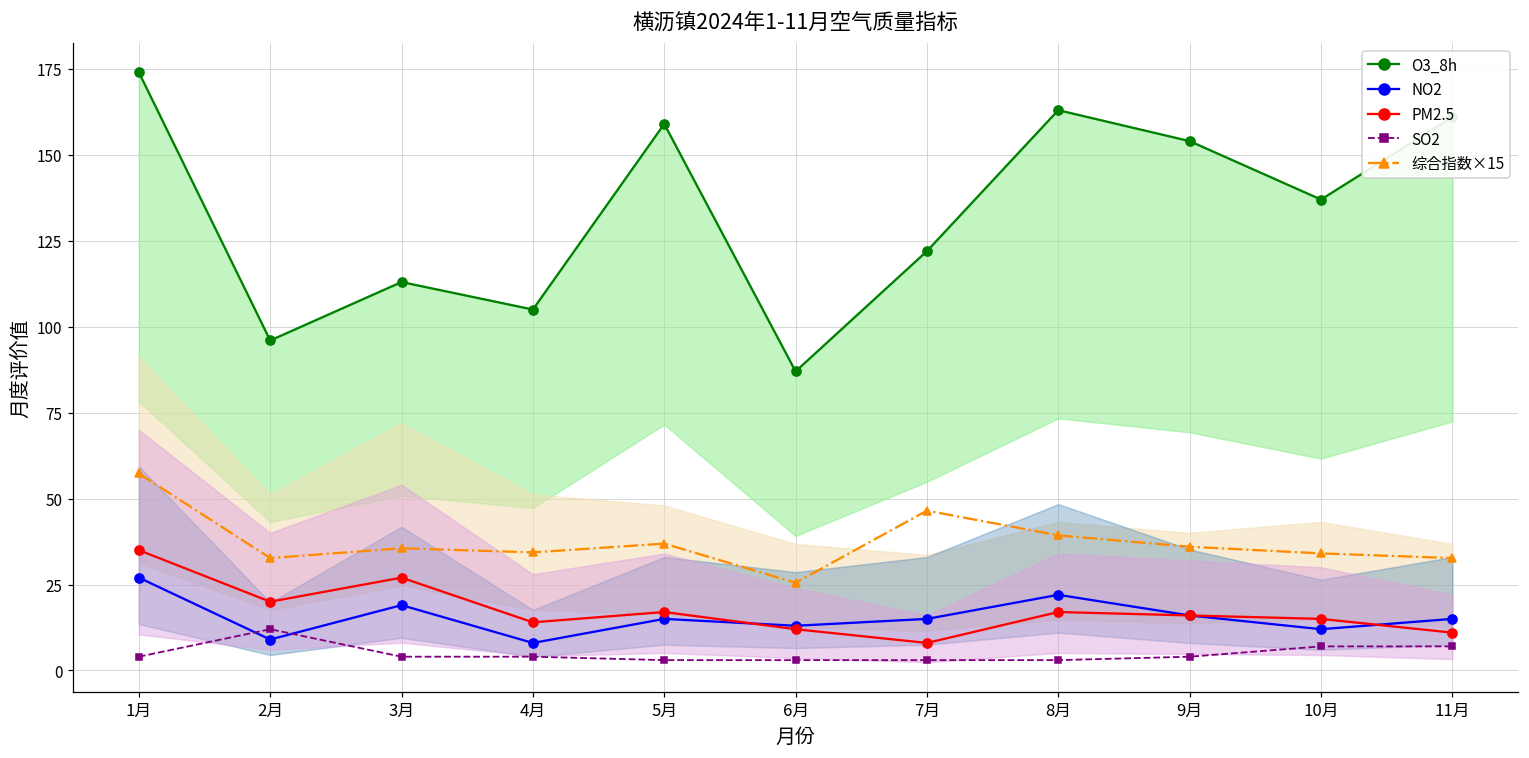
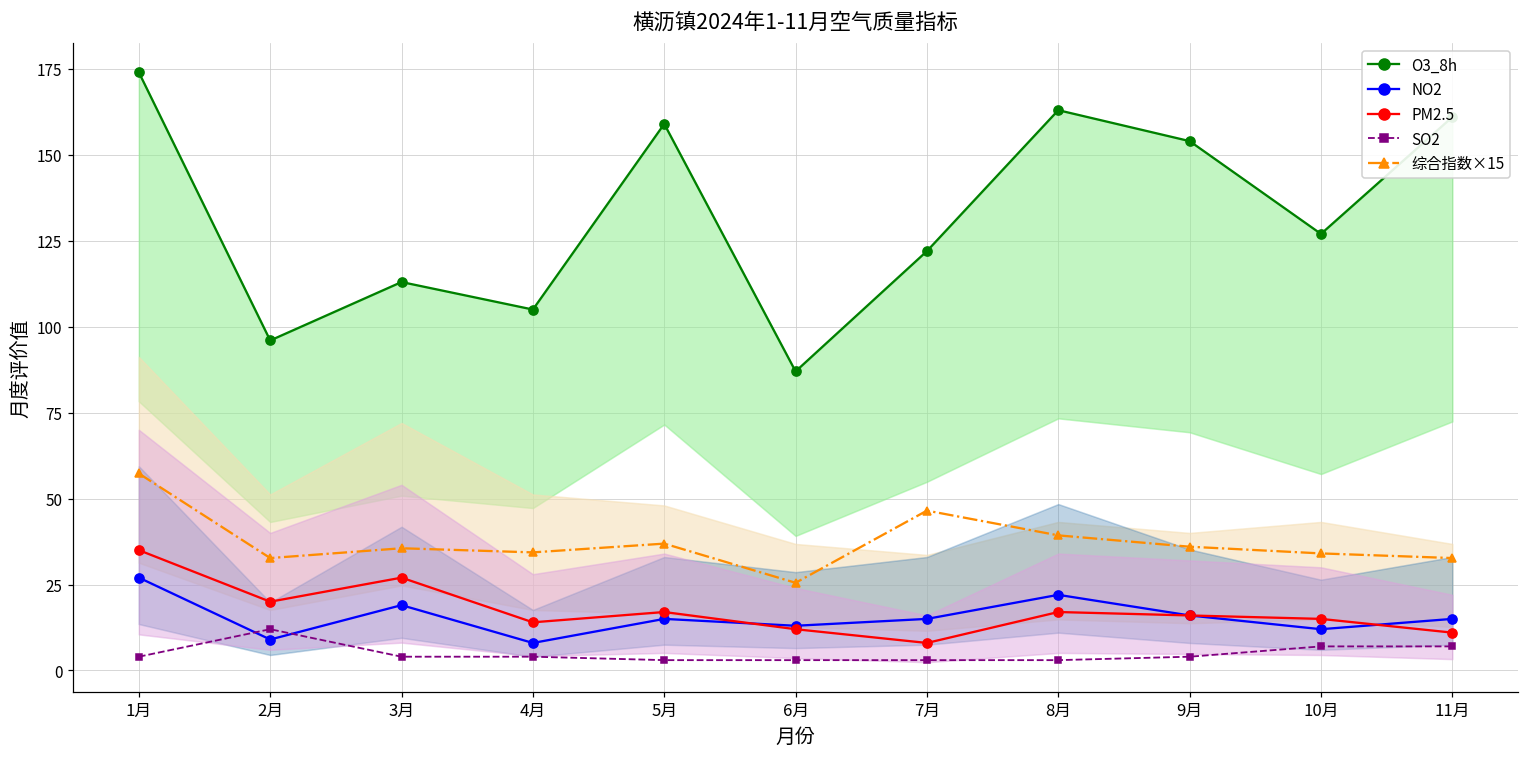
  {
    "O3_8h": {
      "1月": 174,
      "2月": 96,
      "3月": 113,
      "4月": 105,
      "5月": 159,
      "6月": 87,
      "7月": 122,
      "8月": 163,
      "9月": 154,
-     "10月": 137
+     "10月": 127
    },
    "NO2": {
      "1月": 27,
      "2月": 9,
      "3月": 19,
      "4月": 8,
      "5月": 15,
      "6月": 13,
      "7月": 15,
      "8月": 22,
      "10月": 12,
      "11月": 15
    },
    "PM2.5": {
      "1月": 35,
      "3月": 27,
      "4月": 14,
      "5月": 17,
      "6月": 12,
      "7月": 8,
      "8月": 17,
      "10月": 15,
      "11月": 11
    },
    "SO2": {
      "1月": 4,
      "2月": 12,
      "3月": 4,
      "4月": 4,
      "5月": 3,
      "6月": 3,
      "7月": 3,
      "8月": 3,
      "9月": 4,
      "10月": 7,
      "11月": 7
    },
    "综合指数×15": {
      "1月": 57,
      "2月": 33,
      "3月": 36,
      "4月": 34,
      "5月": 37,
      "6月": 26,
      "7月": 47,
      "8月": 39,
      "10月": 34
    }
  }
